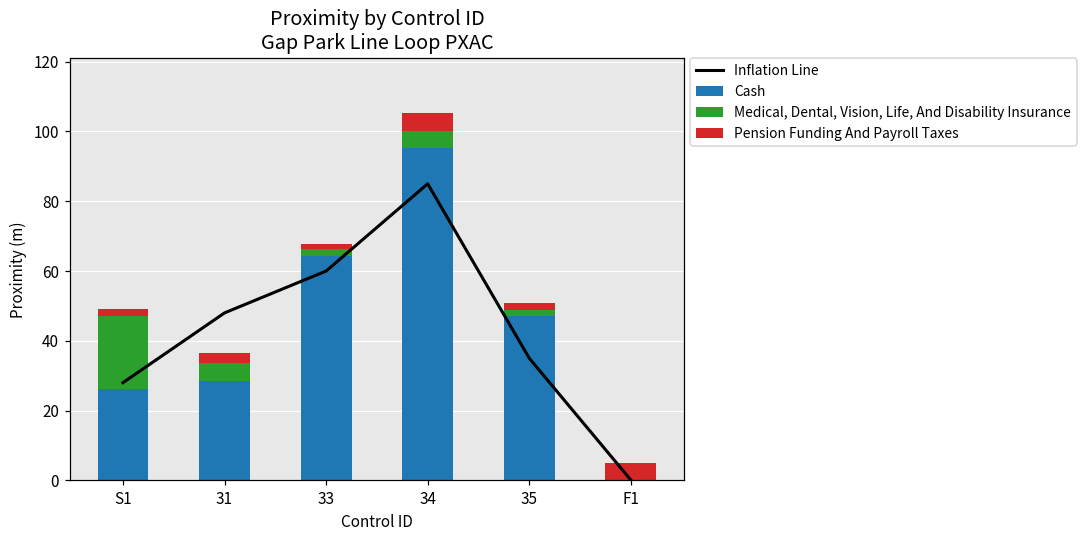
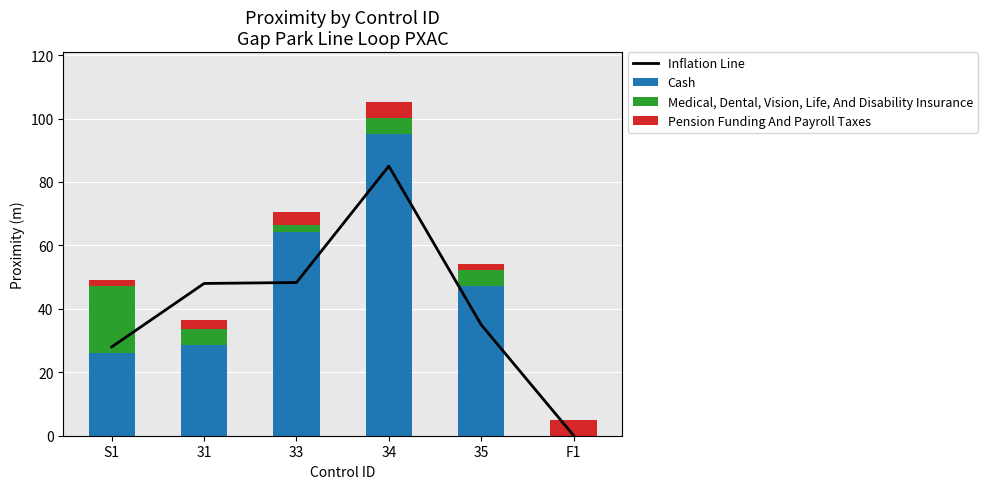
  {
    "Inflation Line": {
      "S1": 28,
      "31": 48,
-     "33": 60,
+     "33": 48,
      "34": 85,
      "35": 35,
      "F1": 0
    },
    "Cash": {
      "S1": 26,
      "31": 29,
      "33": 64,
      "34": 95,
      "35": 47,
      "F1": 0
    },
    "Medical, Dental, Vision, Life, And Disability Insurance": {
      "S1": 21,
      "31": 5,
      "33": 2,
      "34": 5,
-     "35": 2,
+     "35": 5,
      "F1": 0
    },
    "Pension Funding And Payroll Taxes": {
      "S1": 2,
      "31": 3,
-     "33": 1,
+     "33": 4,
      "34": 5,
      "35": 2,
      "F1": 5
    }
  }
